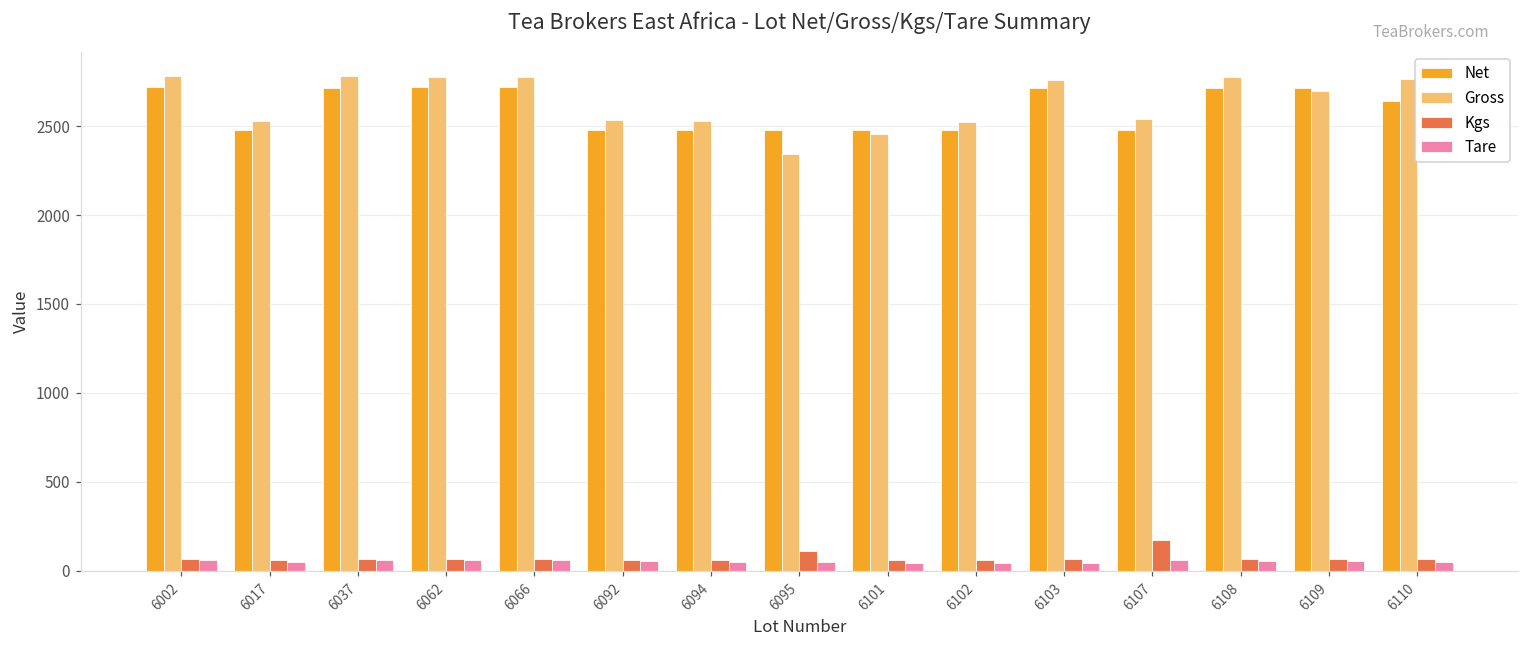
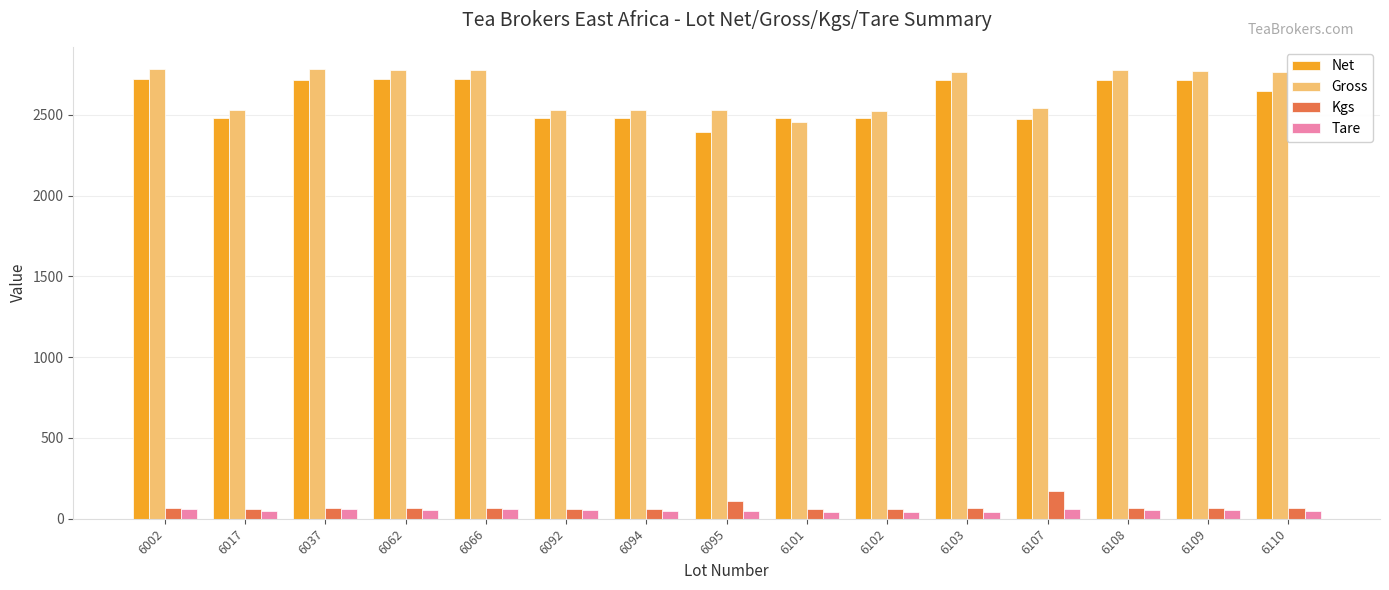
  {
    "Net": {
      "6002": 2720,
      "6017": 2480,
      "6037": 2720,
      "6062": 2720,
      "6066": 2720,
      "6092": 2480,
      "6094": 2480,
-     "6095": 2480,
+     "6095": 2390,
      "6101": 2480,
      "6102": 2480,
      "6103": 2720,
      "6107": 2480,
      "6108": 2720,
      "6109": 2720,
      "6110": 2640
    },
    "Gross": {
      "6002": 2780,
      "6017": 2530,
      "6037": 2780,
      "6062": 2780,
      "6066": 2780,
      "6092": 2530,
      "6094": 2530,
-     "6095": 2340,
+     "6095": 2530,
      "6101": 2460,
      "6102": 2520,
      "6103": 2760,
      "6107": 2540,
      "6108": 2770,
-     "6109": 2700,
+     "6109": 2770,
      "6110": 2770
    },
    "Kgs": {
      "6002": 70,
      "6017": 60,
      "6037": 70,
      "6062": 70,
      "6066": 70,
      "6092": 60,
      "6094": 60,
      "6095": 110,
      "6101": 60,
      "6102": 60,
      "6103": 70,
      "6107": 170,
      "6108": 70,
      "6109": 70,
      "6110": 70
    },
    "Tare": {
      "6002": 60,
      "6017": 50,
      "6037": 60,
      "6062": 60,
      "6066": 60,
      "6092": 50,
      "6094": 50,
      "6095": 50,
      "6101": 40,
      "6102": 40,
      "6103": 40,
      "6107": 60,
      "6108": 50,
      "6109": 50,
      "6110": 50
    }
  }
